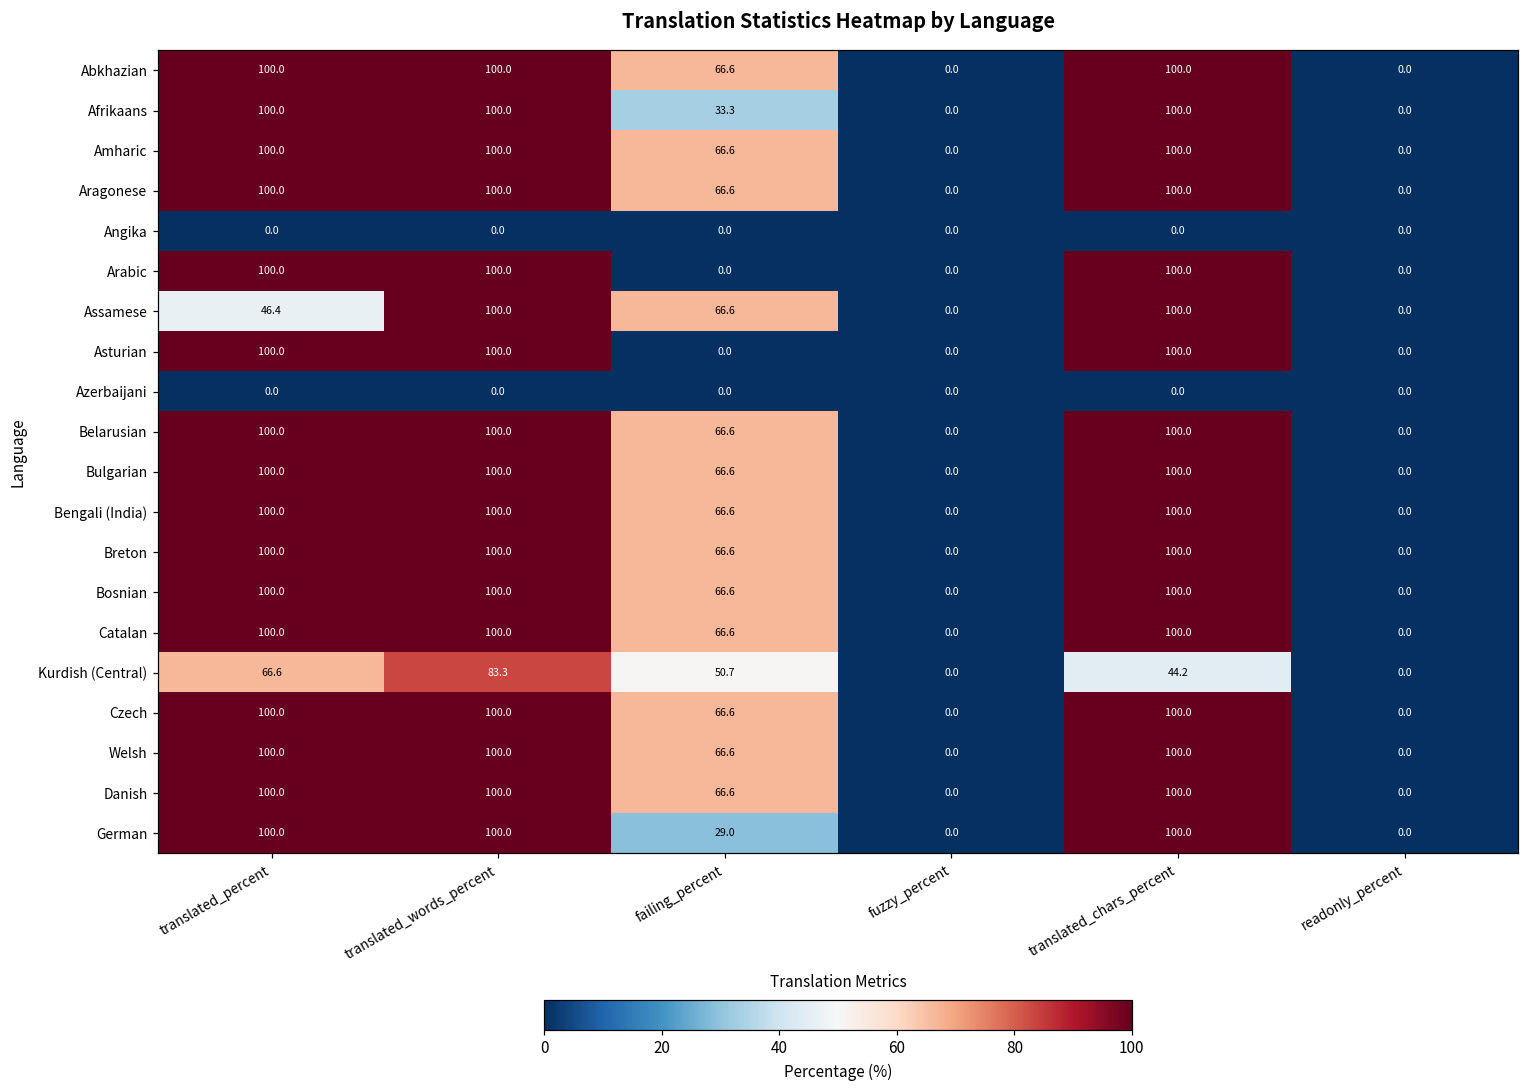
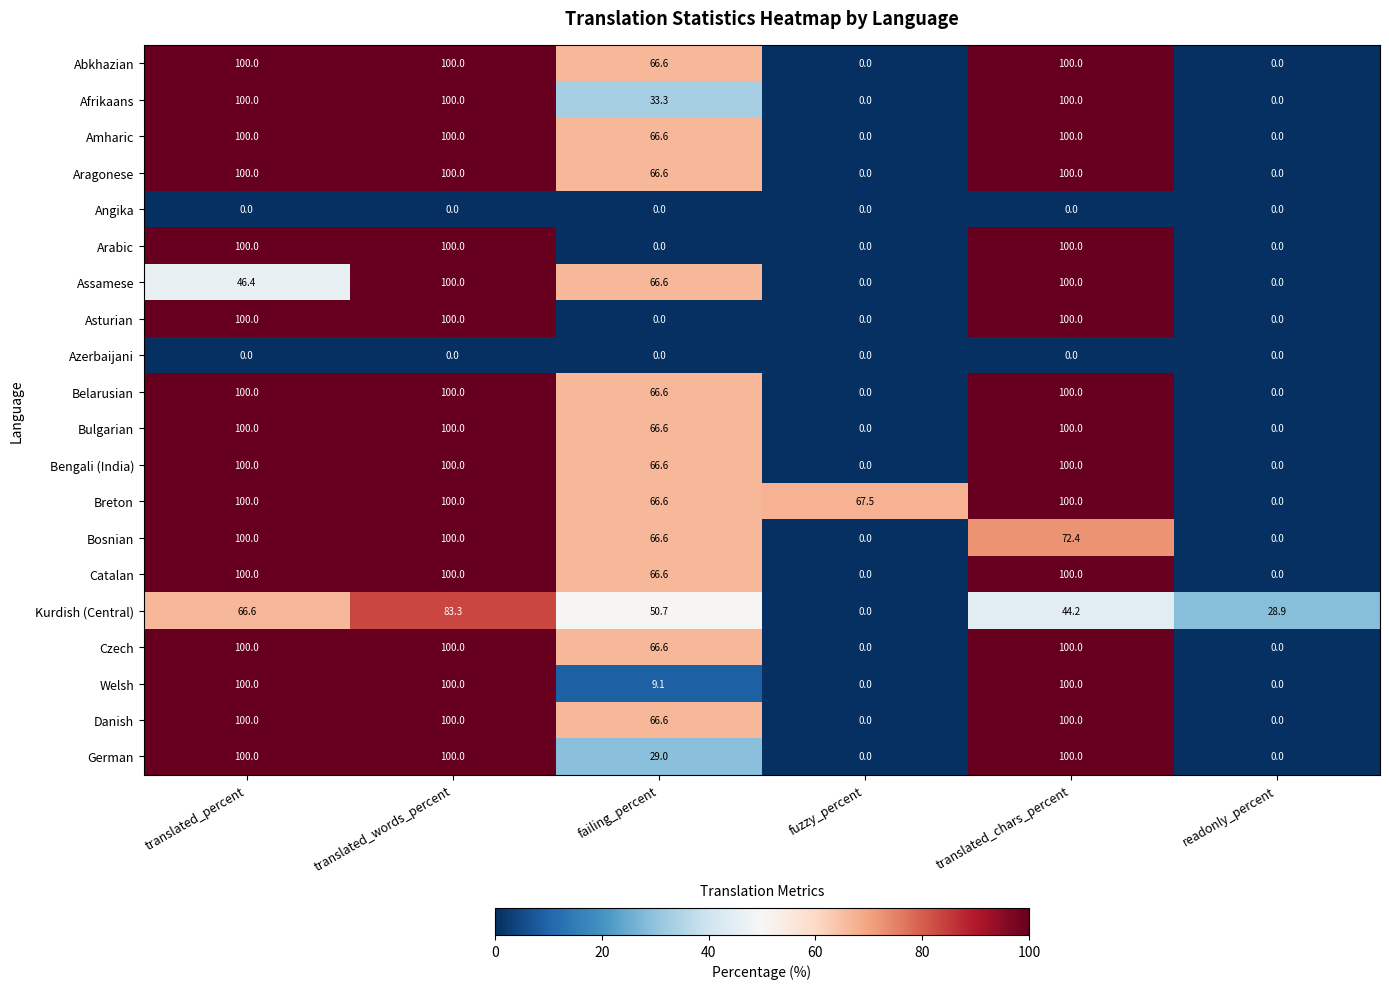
  {
    "Abkhazian": {
      "translated_percent": 100.0,
      "translated_words_percent": 100.0,
      "failing_percent": 66.6,
      "fuzzy_percent": 0.0,
      "translated_chars_percent": 100.0,
      "readonly_percent": 0.0
    },
    "Afrikaans": {
      "translated_percent": 100.0,
      "translated_words_percent": 100.0,
      "failing_percent": 33.3,
      "fuzzy_percent": 0.0,
      "translated_chars_percent": 100.0,
      "readonly_percent": 0.0
    },
    "Amharic": {
      "translated_percent": 100.0,
      "translated_words_percent": 100.0,
      "failing_percent": 66.6,
      "fuzzy_percent": 0.0,
      "translated_chars_percent": 100.0,
      "readonly_percent": 0.0
    },
    "Aragonese": {
      "translated_percent": 100.0,
      "translated_words_percent": 100.0,
      "failing_percent": 66.6,
      "fuzzy_percent": 0.0,
      "translated_chars_percent": 100.0,
      "readonly_percent": 0.0
    },
    "Angika": {
      "translated_percent": 0.0,
      "translated_words_percent": 0.0,
      "failing_percent": 0.0,
      "fuzzy_percent": 0.0,
      "translated_chars_percent": 0.0,
      "readonly_percent": 0.0
    },
    "Arabic": {
      "translated_percent": 100.0,
      "translated_words_percent": 100.0,
      "failing_percent": 0.0,
      "fuzzy_percent": 0.0,
      "translated_chars_percent": 100.0,
      "readonly_percent": 0.0
    },
    "Assamese": {
      "translated_percent": 46.4,
      "translated_words_percent": 100.0,
      "failing_percent": 66.6,
      "fuzzy_percent": 0.0,
      "translated_chars_percent": 100.0,
      "readonly_percent": 0.0
    },
    "Asturian": {
      "translated_percent": 100.0,
      "translated_words_percent": 100.0,
      "failing_percent": 0.0,
      "fuzzy_percent": 0.0,
      "translated_chars_percent": 100.0,
      "readonly_percent": 0.0
    },
    "Azerbaijani": {
      "translated_percent": 0.0,
      "translated_words_percent": 0.0,
      "failing_percent": 0.0,
      "fuzzy_percent": 0.0,
      "translated_chars_percent": 0.0,
      "readonly_percent": 0.0
    },
    "Belarusian": {
      "translated_percent": 100.0,
      "translated_words_percent": 100.0,
      "failing_percent": 66.6,
      "fuzzy_percent": 0.0,
      "translated_chars_percent": 100.0,
      "readonly_percent": 0.0
    },
    "Bulgarian": {
      "translated_percent": 100.0,
      "translated_words_percent": 100.0,
      "failing_percent": 66.6,
      "fuzzy_percent": 0.0,
      "translated_chars_percent": 100.0,
      "readonly_percent": 0.0
    },
    "Bengali (India)": {
      "translated_percent": 100.0,
      "translated_words_percent": 100.0,
      "failing_percent": 66.6,
      "fuzzy_percent": 0.0,
      "translated_chars_percent": 100.0,
      "readonly_percent": 0.0
    },
    "Breton": {
      "translated_percent": 100.0,
      "translated_words_percent": 100.0,
      "failing_percent": 66.6,
-     "fuzzy_percent": 0.0,
+     "fuzzy_percent": 67.5,
      "translated_chars_percent": 100.0,
      "readonly_percent": 0.0
    },
    "Bosnian": {
      "translated_percent": 100.0,
      "translated_words_percent": 100.0,
      "failing_percent": 66.6,
      "fuzzy_percent": 0.0,
-     "translated_chars_percent": 100.0,
+     "translated_chars_percent": 72.4,
      "readonly_percent": 0.0
    },
    "Catalan": {
      "translated_percent": 100.0,
      "translated_words_percent": 100.0,
      "failing_percent": 66.6,
      "fuzzy_percent": 0.0,
      "translated_chars_percent": 100.0,
      "readonly_percent": 0.0
    },
    "Kurdish (Central)": {
      "translated_percent": 66.6,
      "translated_words_percent": 83.3,
      "failing_percent": 50.7,
      "fuzzy_percent": 0.0,
      "translated_chars_percent": 44.2,
-     "readonly_percent": 0.0
+     "readonly_percent": 28.9
    },
    "Czech": {
      "translated_percent": 100.0,
      "translated_words_percent": 100.0,
      "failing_percent": 66.6,
      "fuzzy_percent": 0.0,
      "translated_chars_percent": 100.0,
      "readonly_percent": 0.0
    },
    "Welsh": {
      "translated_percent": 100.0,
      "translated_words_percent": 100.0,
-     "failing_percent": 66.6,
+     "failing_percent": 9.1,
      "fuzzy_percent": 0.0,
      "translated_chars_percent": 100.0,
      "readonly_percent": 0.0
    },
    "Danish": {
      "translated_percent": 100.0,
      "translated_words_percent": 100.0,
      "failing_percent": 66.6,
      "fuzzy_percent": 0.0,
      "translated_chars_percent": 100.0,
      "readonly_percent": 0.0
    },
    "German": {
      "translated_percent": 100.0,
      "translated_words_percent": 100.0,
      "failing_percent": 29.0,
      "fuzzy_percent": 0.0,
      "translated_chars_percent": 100.0,
      "readonly_percent": 0.0
    }
  }
